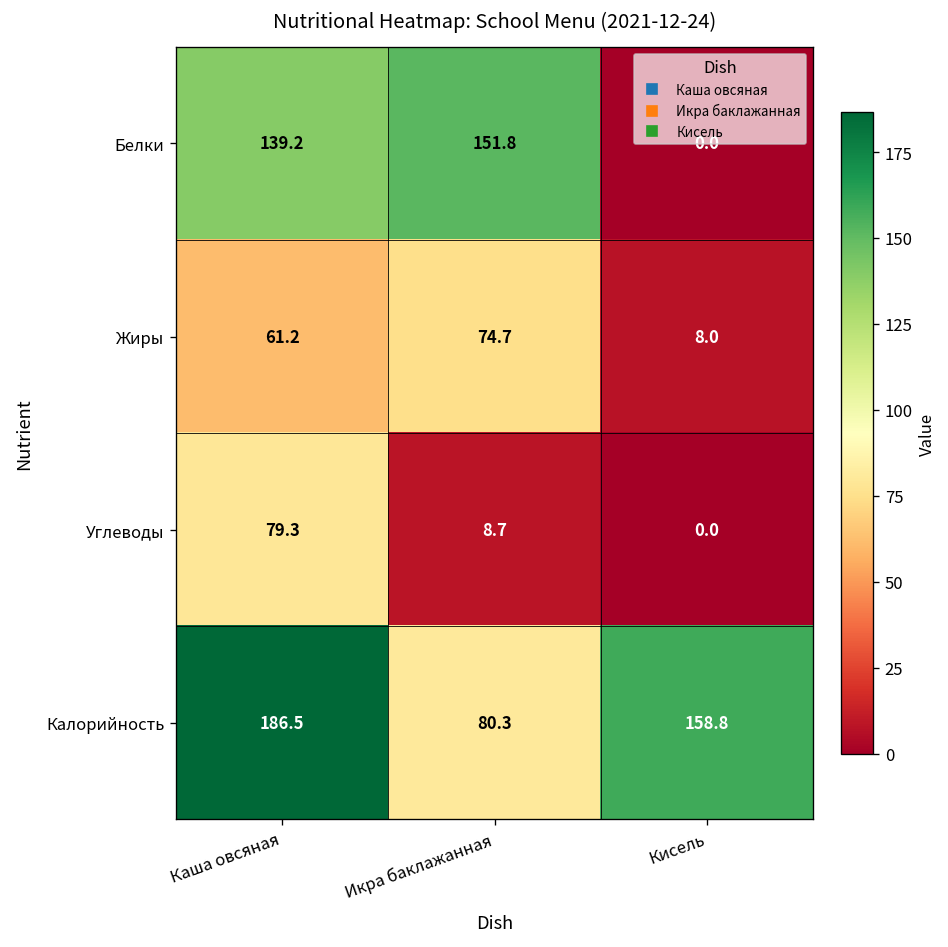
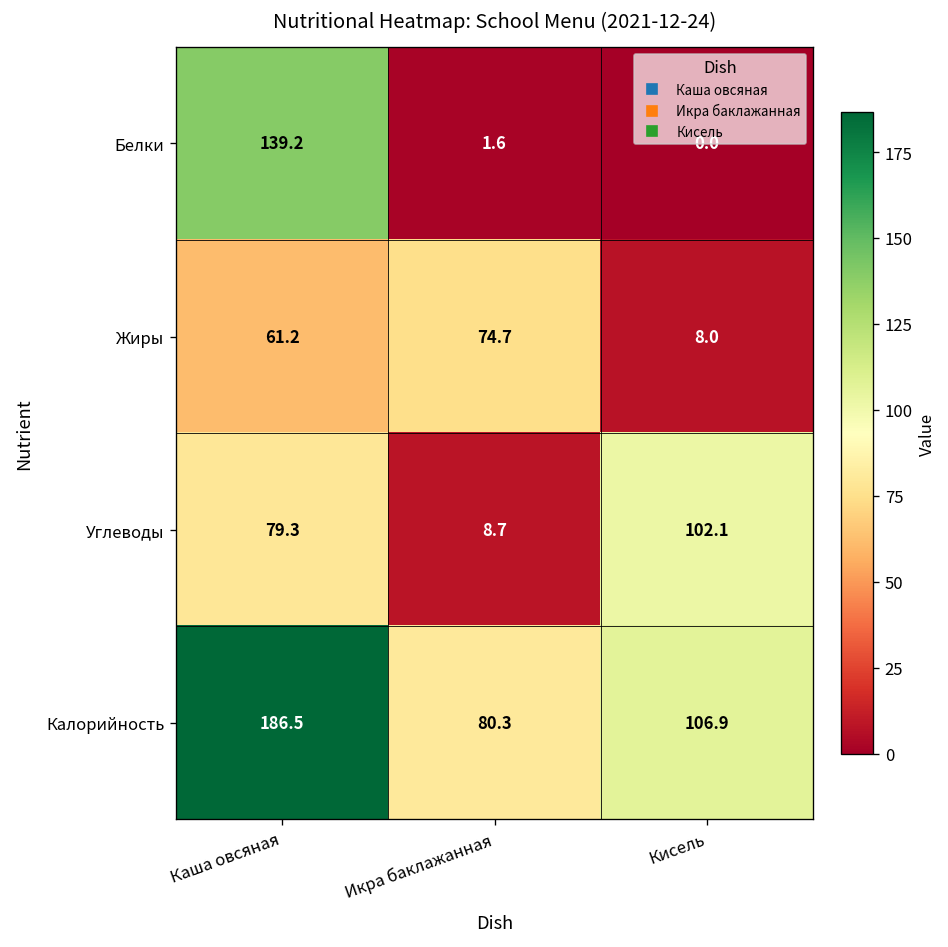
  {
    "Белки": {
      "Каша овсяная": 139.2,
-     "Икра баклажанная": 151.8
+     "Икра баклажанная": 1.6
    },
    "Жиры": {
      "Каша овсяная": 61.2,
      "Икра баклажанная": 74.7,
      "Кисель": 8.0
    },
    "Углеводы": {
      "Каша овсяная": 79.3,
      "Икра баклажанная": 8.7,
-     "Кисель": 0.0
+     "Кисель": 102.1
    },
    "Калорийность": {
      "Каша овсяная": 186.5,
      "Икра баклажанная": 80.3,
-     "Кисель": 158.8
+     "Кисель": 106.9
    }
  }
